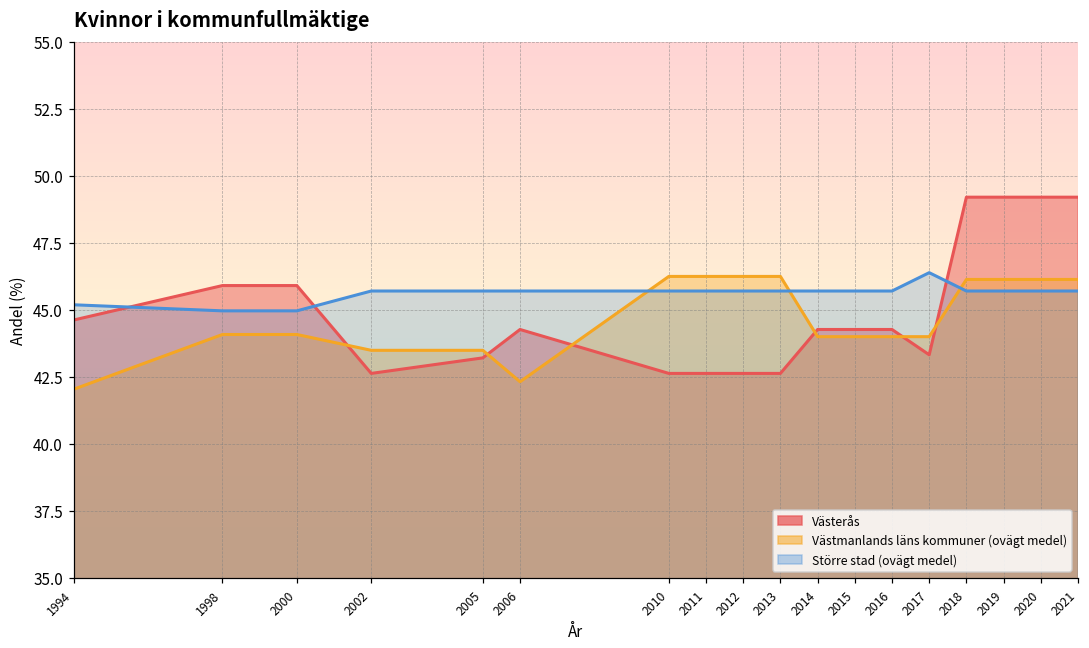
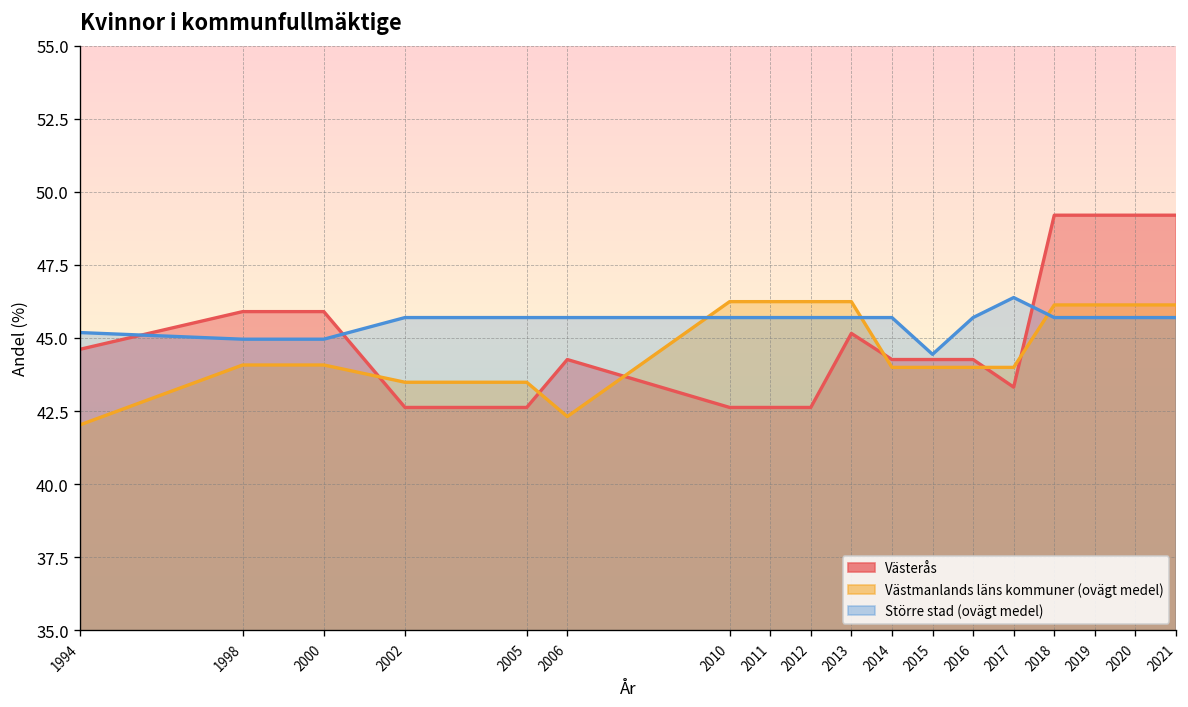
  {
    "Västerås": {
      "1994": 44.6,
      "1998": 45.9,
      "2000": 45.9,
      "2002": 42.6,
-     "2005": 43.2,
+     "2005": 42.6,
      "2006": 44.3,
      "2010": 42.6,
      "2011": 42.6,
      "2012": 42.6,
-     "2013": 42.6,
+     "2013": 45.2,
      "2014": 44.3,
      "2015": 44.3,
      "2016": 44.3,
      "2017": 43.3,
      "2018": 49.2,
      "2019": 49.2,
      "2020": 49.2,
      "2021": 49.2
    },
    "Västmanlands läns kommuner (ovägt medel)": {
      "1994": 42.0,
      "1998": 44.1,
      "2000": 44.1,
      "2002": 43.5,
      "2005": 43.5,
      "2006": 42.3,
      "2010": 46.2,
      "2011": 46.2,
      "2012": 46.2,
      "2013": 46.2,
      "2014": 44.0,
      "2015": 44.0,
      "2016": 44.0,
      "2017": 44.0,
      "2018": 46.1,
      "2019": 46.1,
      "2020": 46.1,
      "2021": 46.1
    },
    "Större stad (ovägt medel)": {
      "1994": 45.2,
      "1998": 45.0,
      "2000": 45.0,
      "2002": 45.7,
      "2005": 45.7,
      "2006": 45.7,
      "2010": 45.7,
      "2011": 45.7,
      "2012": 45.7,
      "2013": 45.7,
      "2014": 45.7,
-     "2015": 45.7,
+     "2015": 44.4,
      "2016": 45.7,
      "2017": 46.4,
      "2018": 45.7,
      "2019": 45.7,
      "2020": 45.7,
      "2021": 45.7
    }
  }
